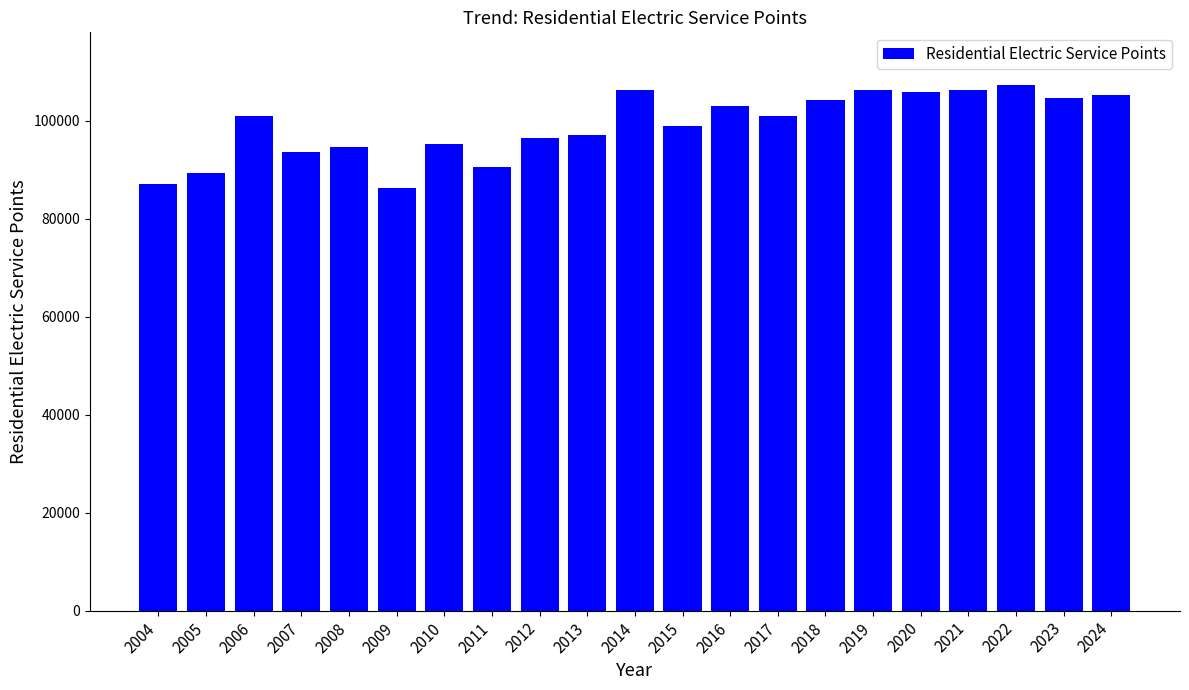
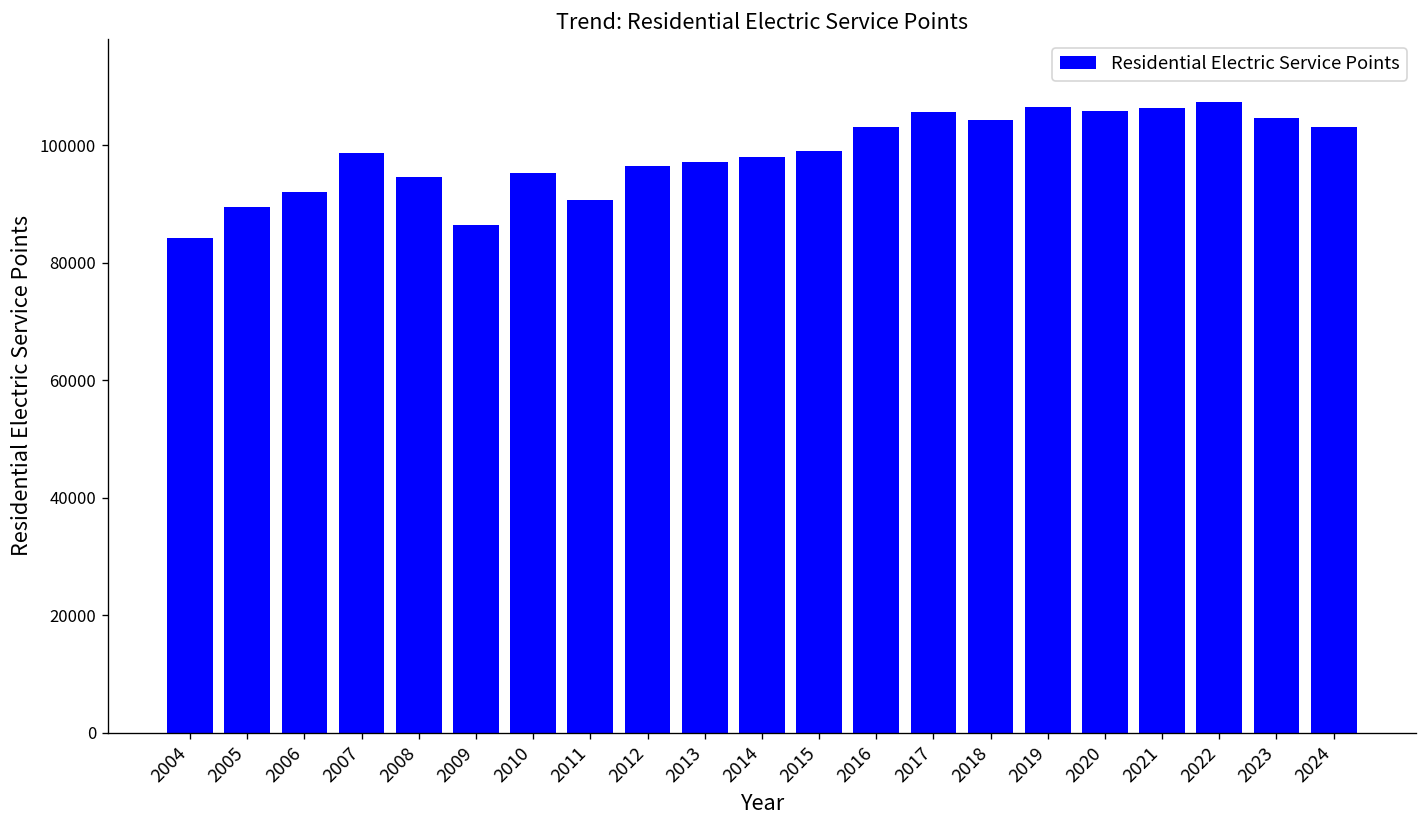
  {
-   "2004": 87000,
+   "2004": 84000,
    "2005": 89000,
-   "2006": 101000,
-   "2007": 94000,
+   "2006": 92000,
+   "2007": 99000,
    "2008": 95000,
    "2009": 86000,
    "2010": 95000,
    "2011": 91000,
    "2012": 96000,
    "2013": 97000,
-   "2014": 106000,
+   "2014": 98000,
    "2015": 99000,
    "2016": 103000,
-   "2017": 101000,
+   "2017": 106000,
    "2018": 104000,
    "2019": 106000,
    "2020": 106000,
    "2021": 106000,
    "2022": 107000,
    "2023": 105000,
-   "2024": 105000
+   "2024": 103000
  }
